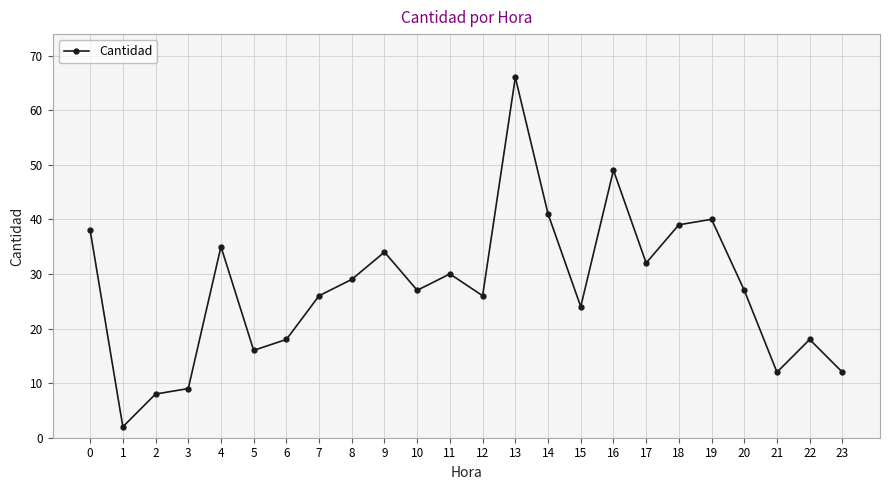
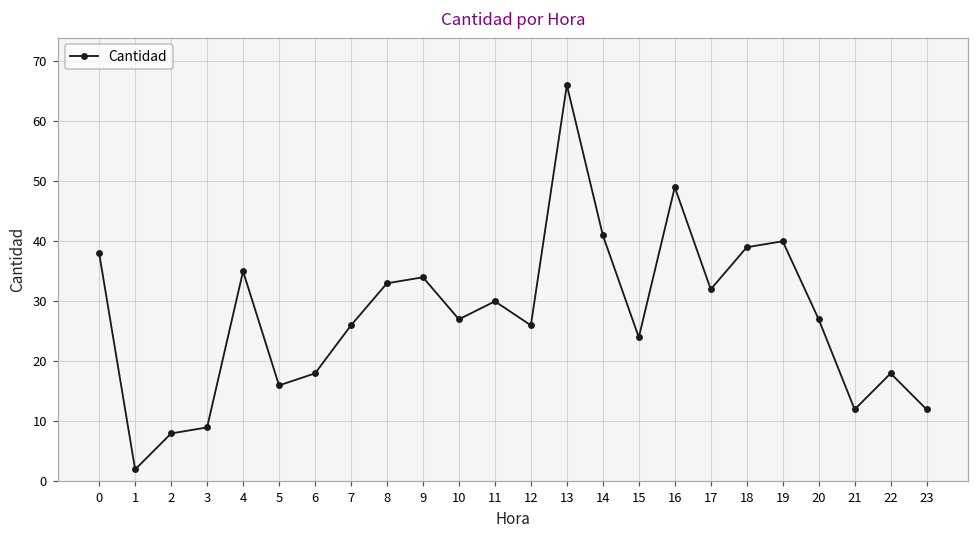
  {
    "0": 38,
    "1": 2,
    "2": 8,
    "3": 9,
    "4": 35,
    "5": 16,
    "6": 18,
    "7": 26,
-   "8": 29,
+   "8": 33,
    "9": 34,
    "10": 27,
    "11": 30,
    "12": 26,
    "13": 66,
    "14": 41,
    "15": 24,
    "16": 49,
    "17": 32,
    "18": 39,
    "19": 40,
    "20": 27,
    "21": 12,
    "22": 18,
    "23": 12
  }
